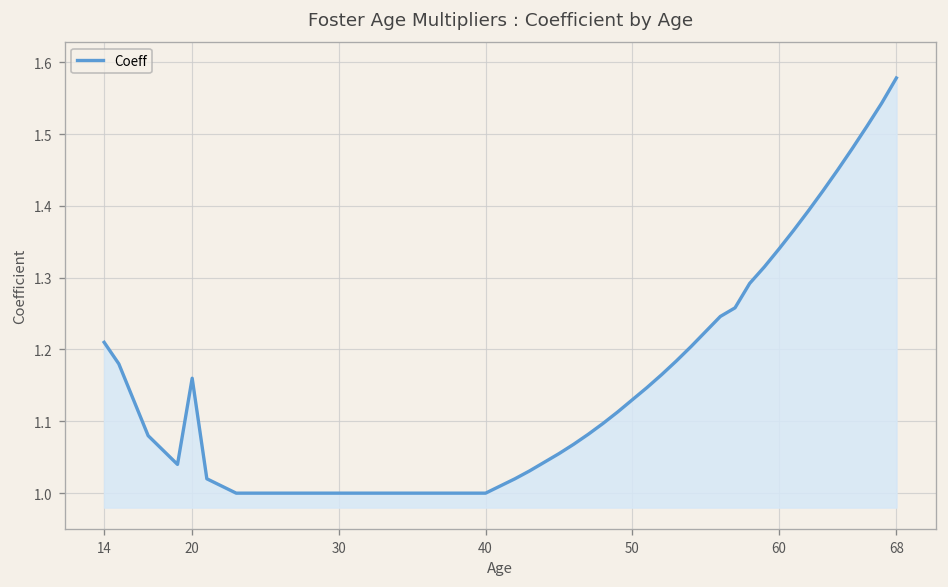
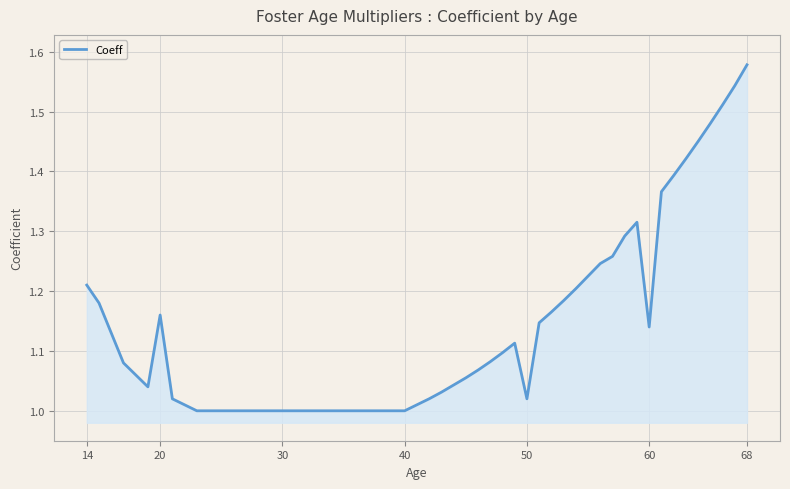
  {
    "14": 1.21,
    "20": 1.16,
    "30": 1.00,
    "40": 1.00,
-   "50": 1.13,
-   "60": 1.34,
+   "50": 1.02,
+   "60": 1.14,
    "68": 1.58
  }
